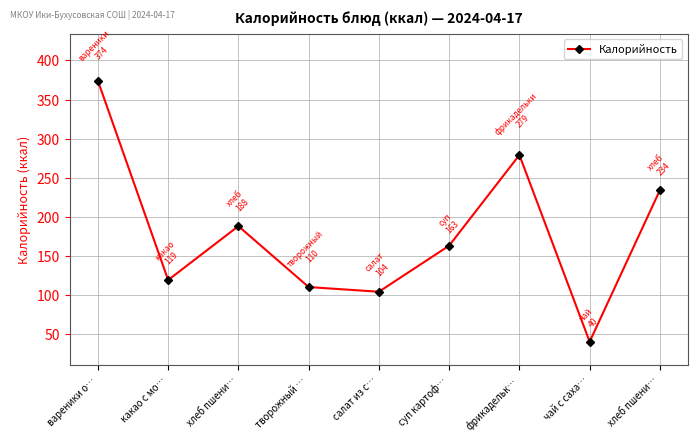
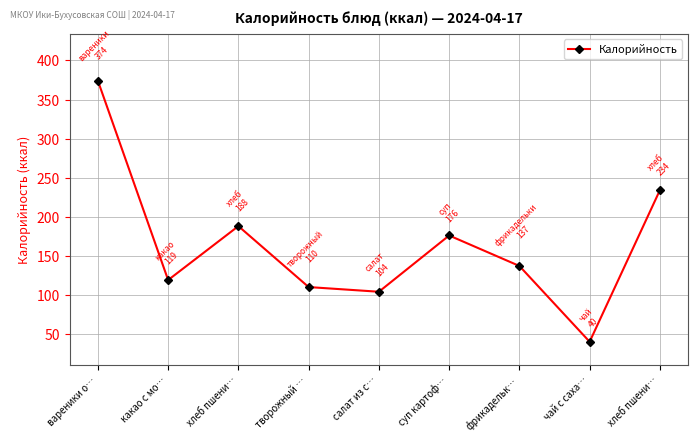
  {
    "вареники о…": 374,
    "какао с мо…": 119,
    "творожный …": 110,
    "салат из с…": 104,
-   "суп картоф…": 163,
-   "фрикадельк…": 279,
+   "суп картоф…": 176,
+   "фрикадельк…": 137,
    "чай с саха…": 40
  }
